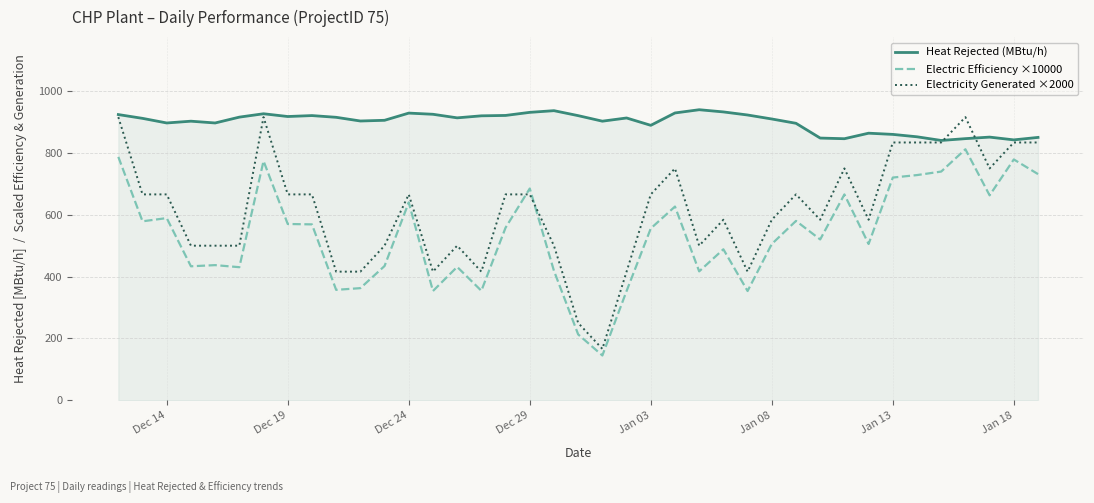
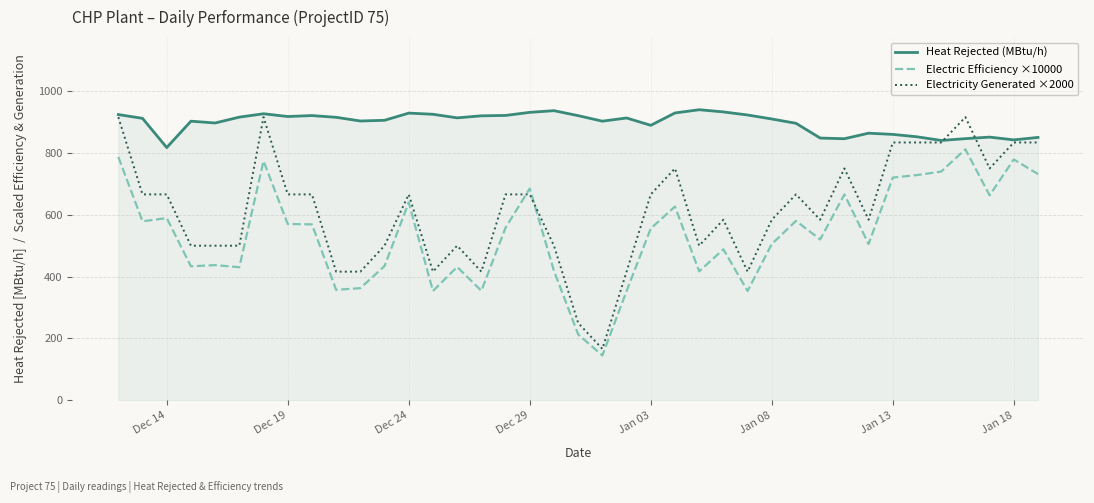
  {
    "Heat Rejected (MBtu/h)": {
-     "Dec 14": 900,
+     "Dec 14": 820,
      "Dec 19": 920,
      "Dec 24": 930,
      "Dec 29": 930,
      "Jan 03": 890,
      "Jan 08": 910,
      "Jan 13": 860,
      "Jan 18": 840
    },
    "Electric Efficiency ×10000": {
      "Dec 14": 590,
      "Dec 19": 570,
      "Dec 24": 640,
      "Dec 29": 690,
      "Jan 03": 560,
      "Jan 08": 510,
      "Jan 13": 720,
      "Jan 18": 780
    },
    "Electricity Generated ×2000": {
      "Dec 14": 670,
      "Dec 19": 670,
      "Dec 24": 670,
      "Dec 29": 670,
      "Jan 03": 670,
      "Jan 08": 580,
      "Jan 13": 830,
      "Jan 18": 830
    }
  }
